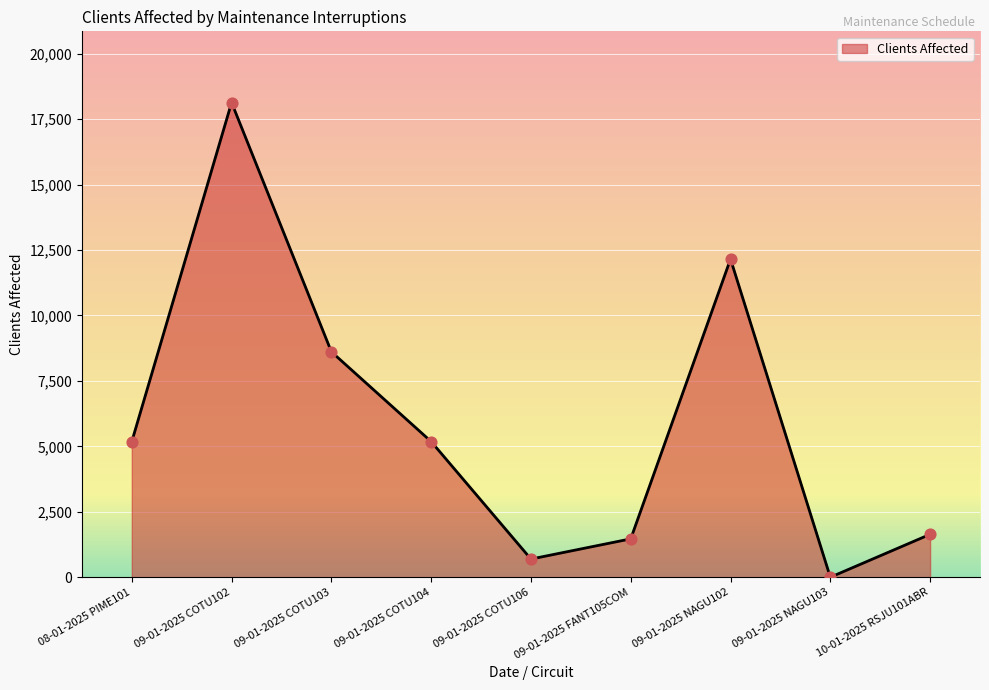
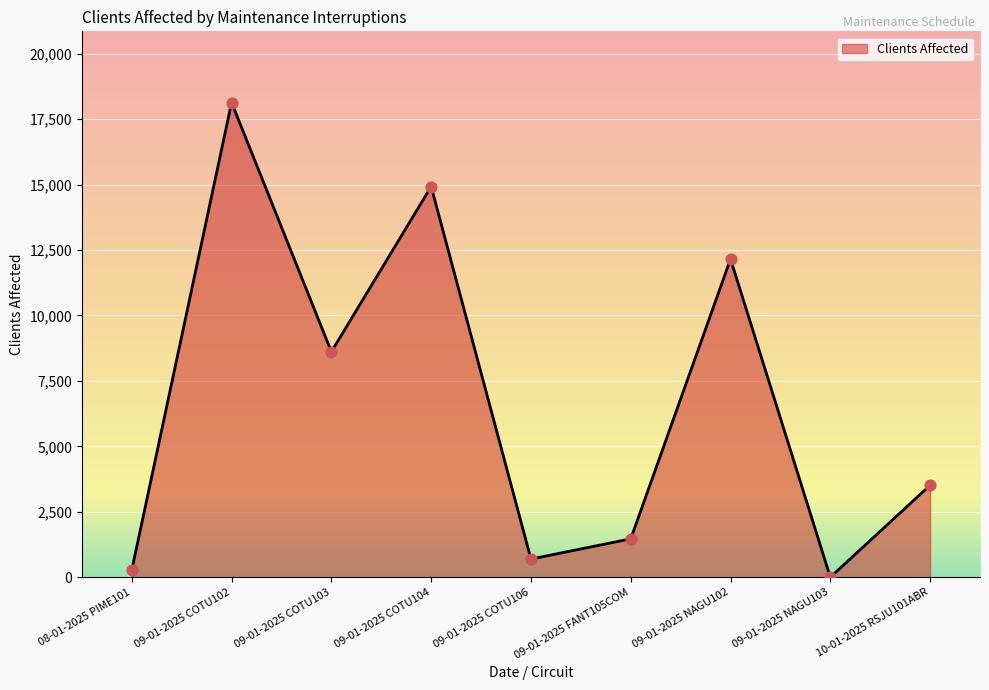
  {
-   "08-01-2025 PIME101": "5,200",
+   "08-01-2025 PIME101": "300",
    "09-01-2025 COTU102": "18,100",
    "09-01-2025 COTU103": "8,600",
-   "09-01-2025 COTU104": "5,200",
+   "09-01-2025 COTU104": "14,900",
    "09-01-2025 COTU106": "700",
    "09-01-2025 FANT105COM": "1,500",
    "09-01-2025 NAGU102": "12,200",
    "09-01-2025 NAGU103": "0",
-   "10-01-2025 RSJU101ABR": "1,600"
+   "10-01-2025 RSJU101ABR": "3,500"
  }
